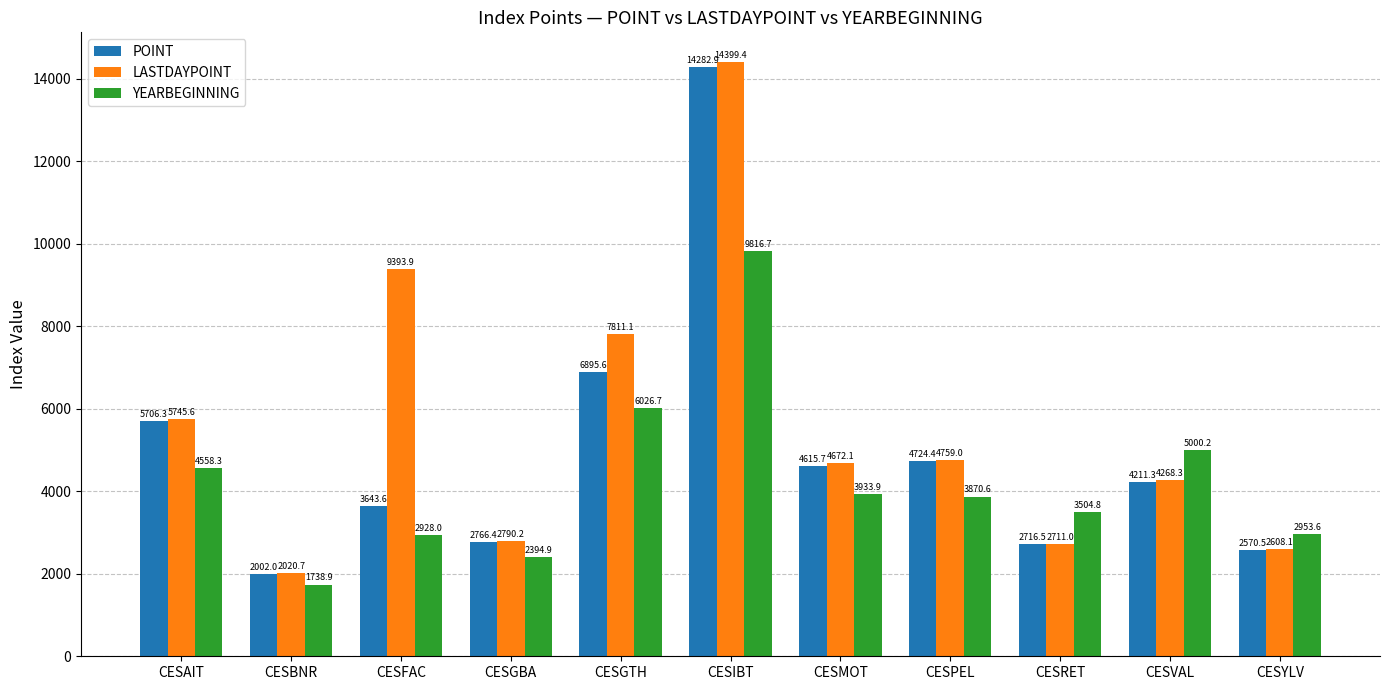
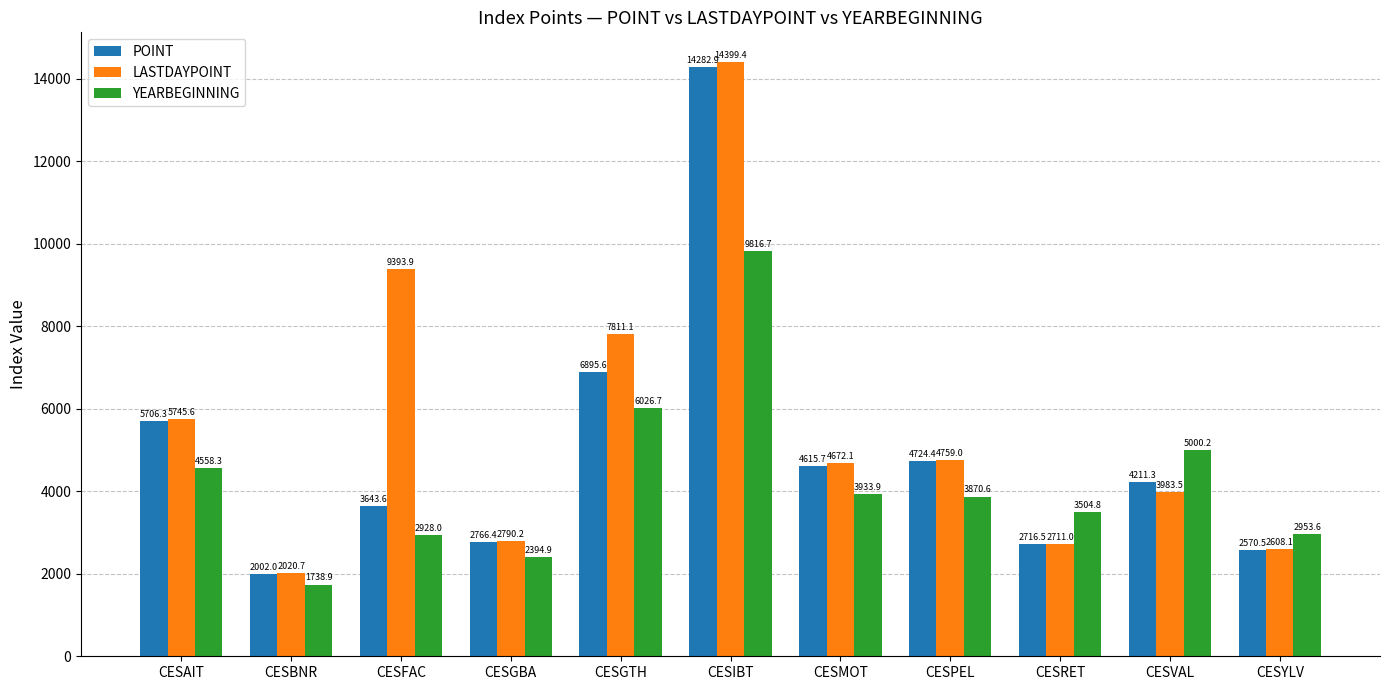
  {
    "POINT": {
      "CESAIT": 5706.3,
      "CESBNR": 2002.0,
      "CESFAC": 3643.6,
      "CESGBA": 2766.4,
      "CESGTH": 6895.6,
      "CESIBT": 14282.9,
      "CESMOT": 4615.7,
      "CESPEL": 4724.4,
      "CESRET": 2716.5,
      "CESVAL": 4211.3,
      "CESYLV": 2570.5
    },
    "LASTDAYPOINT": {
      "CESAIT": 5745.6,
      "CESBNR": 2020.7,
      "CESFAC": 9393.9,
      "CESGBA": 2790.2,
      "CESGTH": 7811.1,
      "CESIBT": 14399.4,
      "CESMOT": 4672.1,
      "CESPEL": 4759.0,
      "CESRET": 2711.0,
-     "CESVAL": 4268.3,
+     "CESVAL": 3983.5,
      "CESYLV": 2608.1
    },
    "YEARBEGINNING": {
      "CESAIT": 4558.3,
      "CESBNR": 1738.9,
      "CESFAC": 2928.0,
      "CESGBA": 2394.9,
      "CESGTH": 6026.7,
      "CESIBT": 9816.7,
      "CESMOT": 3933.9,
      "CESPEL": 3870.6,
      "CESRET": 3504.8,
      "CESVAL": 5000.2,
      "CESYLV": 2953.6
    }
  }
